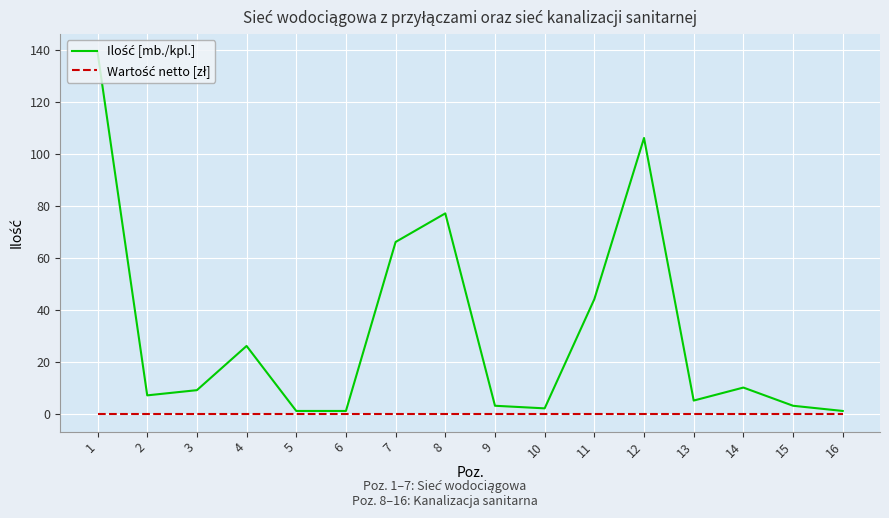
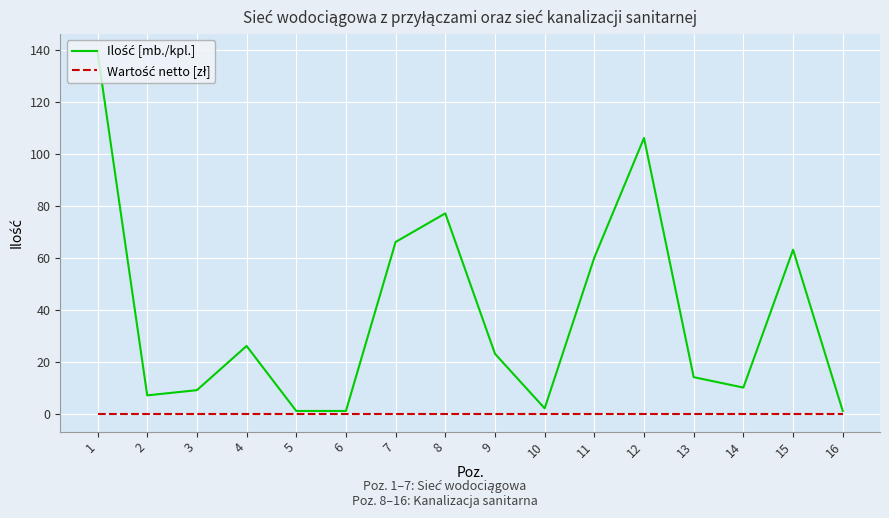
  {
    "Ilość [mb./kpl.]": {
      "2": 7,
      "3": 9,
      "4": 26,
      "5": 1,
      "6": 1,
      "7": 66,
      "8": 77,
-     "9": 3,
+     "9": 23,
      "10": 2,
-     "11": 44,
+     "11": 60,
      "12": 106,
-     "13": 5,
+     "13": 14,
      "14": 10,
-     "15": 3,
+     "15": 63,
      "16": 1
    },
    "Wartość netto [zł]": {
      "1": 0,
      "2": 0,
      "3": 0,
      "4": 0,
      "5": 0,
      "6": 0,
      "7": 0,
      "8": 0,
      "9": 0,
      "10": 0,
      "11": 0,
      "12": 0,
      "13": 0,
      "14": 0,
      "15": 0,
      "16": 0
    }
  }
